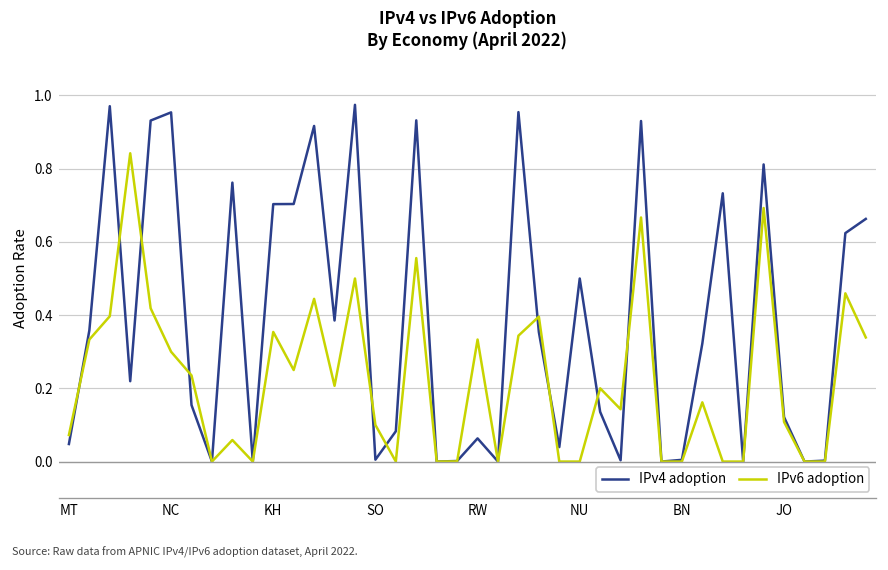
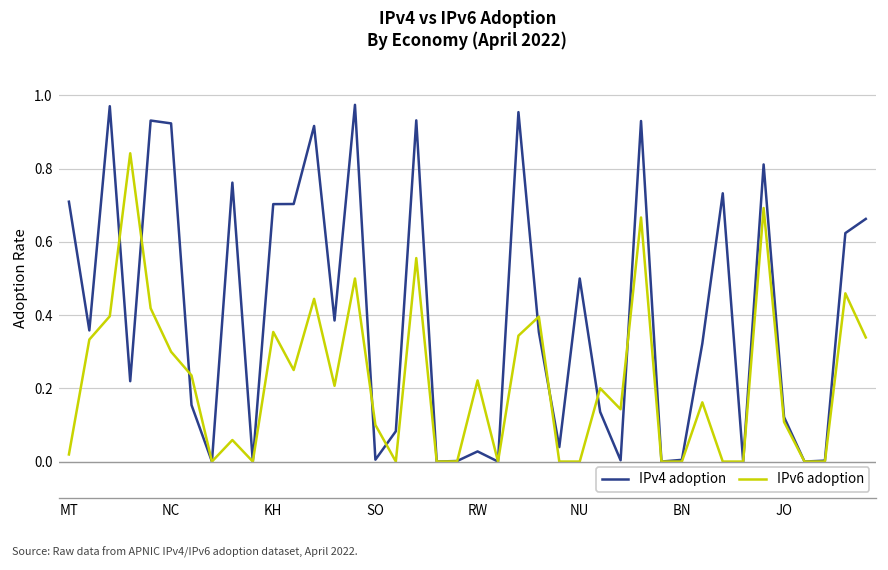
  {
    "IPv4 adoption": {
-     "MT": 0.05,
-     "NC": 0.95,
+     "MT": 0.71,
+     "NC": 0.92,
      "KH": 0.70,
      "SO": 0.01,
-     "RW": 0.06,
+     "RW": 0.03,
      "NU": 0.50,
      "JO": 0.12
    },
    "IPv6 adoption": {
-     "MT": 0.07,
+     "MT": 0.02,
      "NC": 0.30,
      "KH": 0.35,
      "SO": 0.10,
-     "RW": 0.33,
+     "RW": 0.22,
      "NU": 0.00,
      "JO": 0.11
    }
  }
